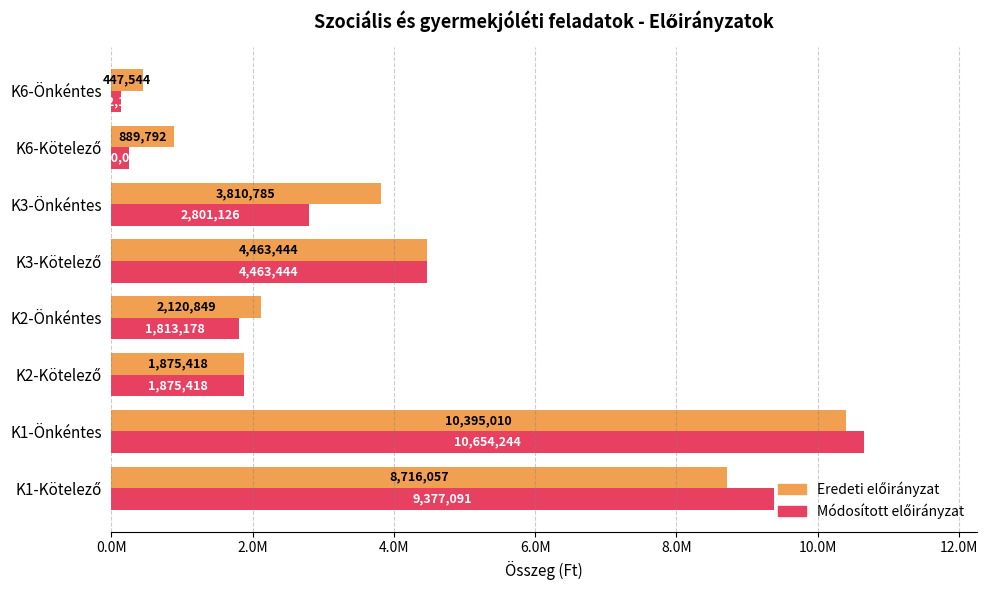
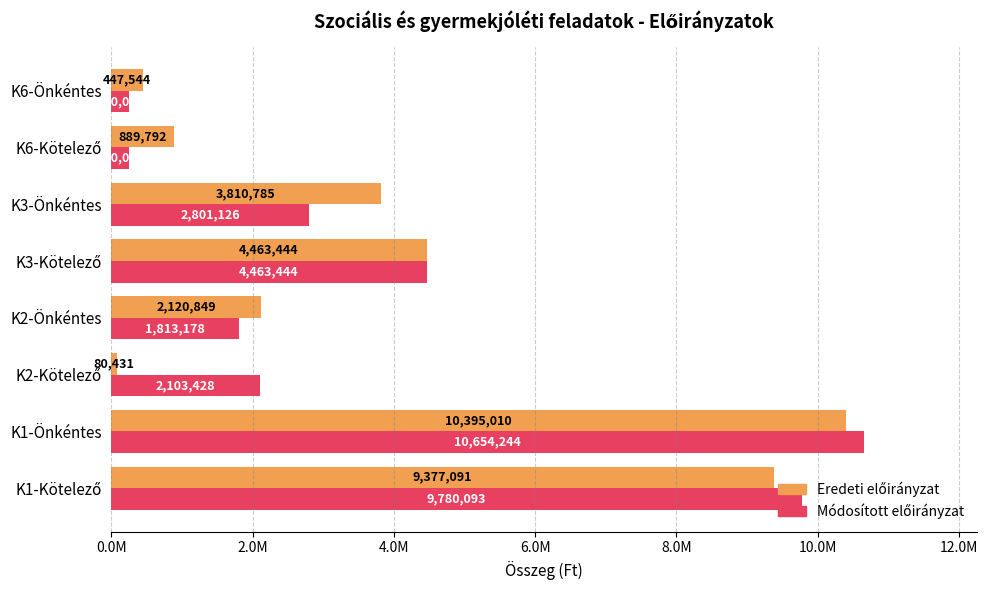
  {
    "Eredeti előirányzat": {
      "K6-Önkéntes": "447,544",
      "K6-Kötelező": "889,792",
      "K3-Önkéntes": "3,810,785",
      "K3-Kötelező": "4,463,444",
      "K2-Önkéntes": "2,120,849",
-     "K2-Kötelező": "1,875,418",
+     "K2-Kötelező": "80,431",
      "K1-Önkéntes": "10,395,010",
-     "K1-Kötelező": "8,716,057"
+     "K1-Kötelező": "9,377,091"
    },
    "Módosított előirányzat": {
-     "K6-Önkéntes": "100000",
+     "K6-Önkéntes": "300000",
      "K3-Önkéntes": "2,801,126",
      "K3-Kötelező": "4,463,444",
      "K2-Önkéntes": "1,813,178",
-     "K2-Kötelező": "1,875,418",
+     "K2-Kötelező": "2,103,428",
      "K1-Önkéntes": "10,654,244",
-     "K1-Kötelező": "9,377,091"
+     "K1-Kötelező": "9,780,093"
    }
  }
